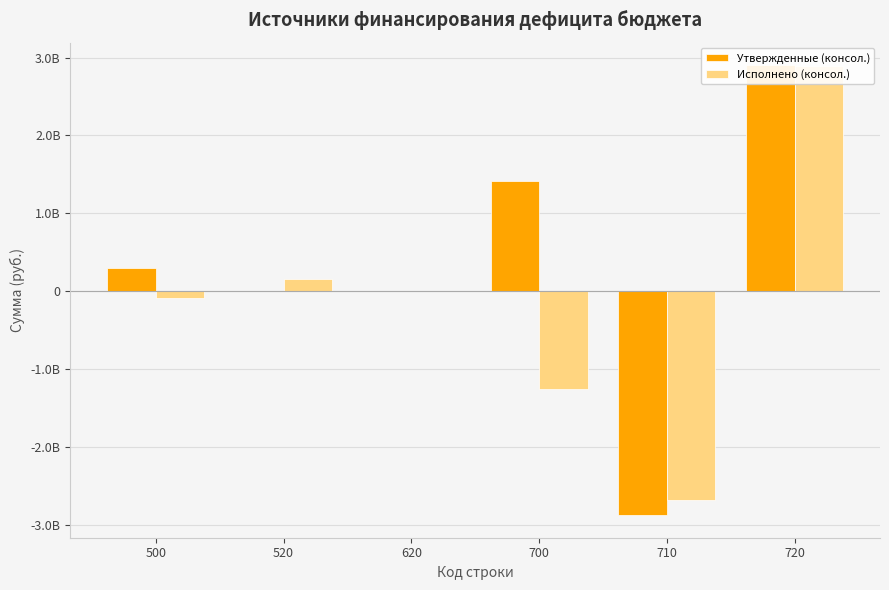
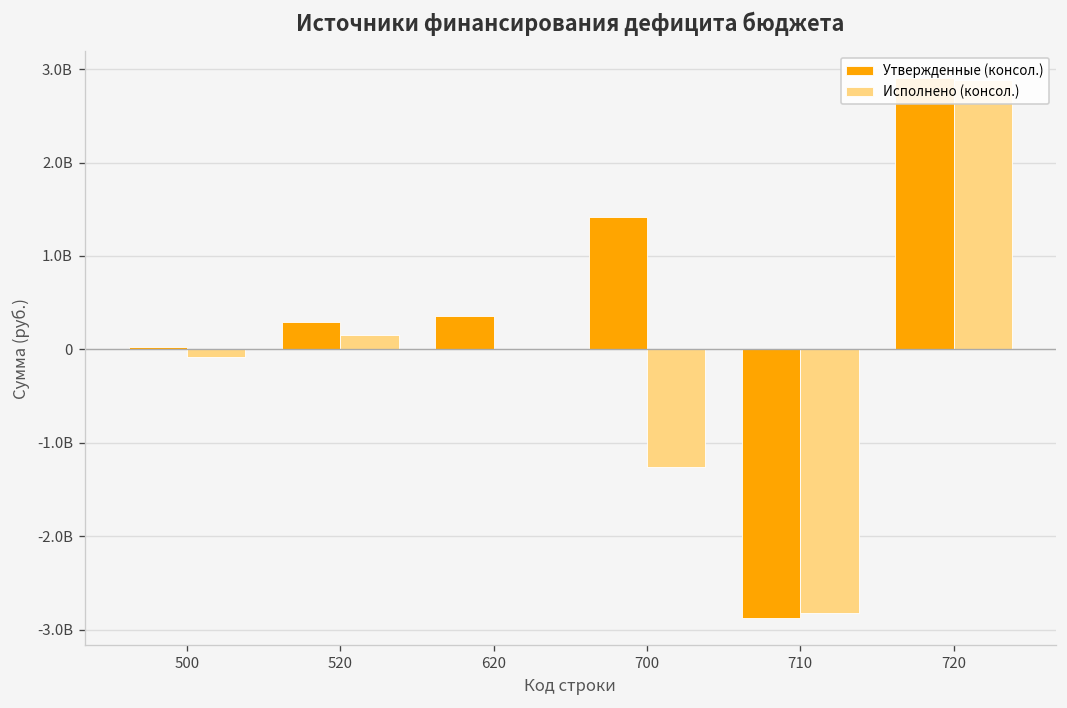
  {
    "Утвержденные (консол.)": {
-     "500": 300000000,
-     "520": 0,
-     "620": 0,
+     "500": 0,
+     "520": 300000000,
+     "620": 400000000,
      "700": 1400000000,
      "710": -2900000000
    },
    "Исполнено (консол.)": {
      "500": -100000000,
      "520": 200000000,
      "620": 0,
      "700": -1300000000,
-     "710": -2700000000
+     "710": -2800000000
    }
  }
